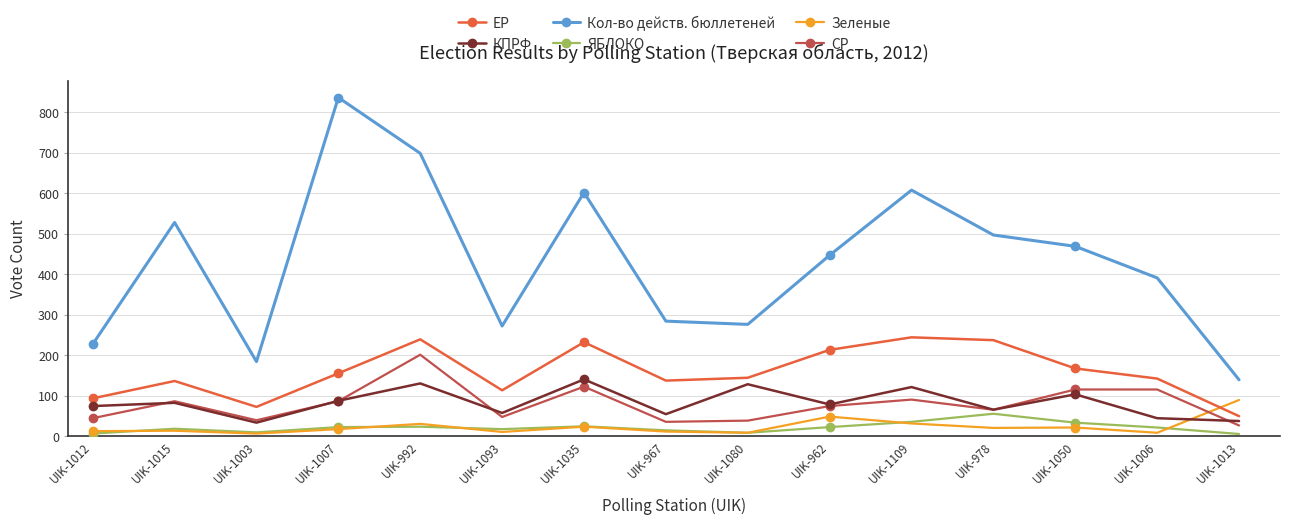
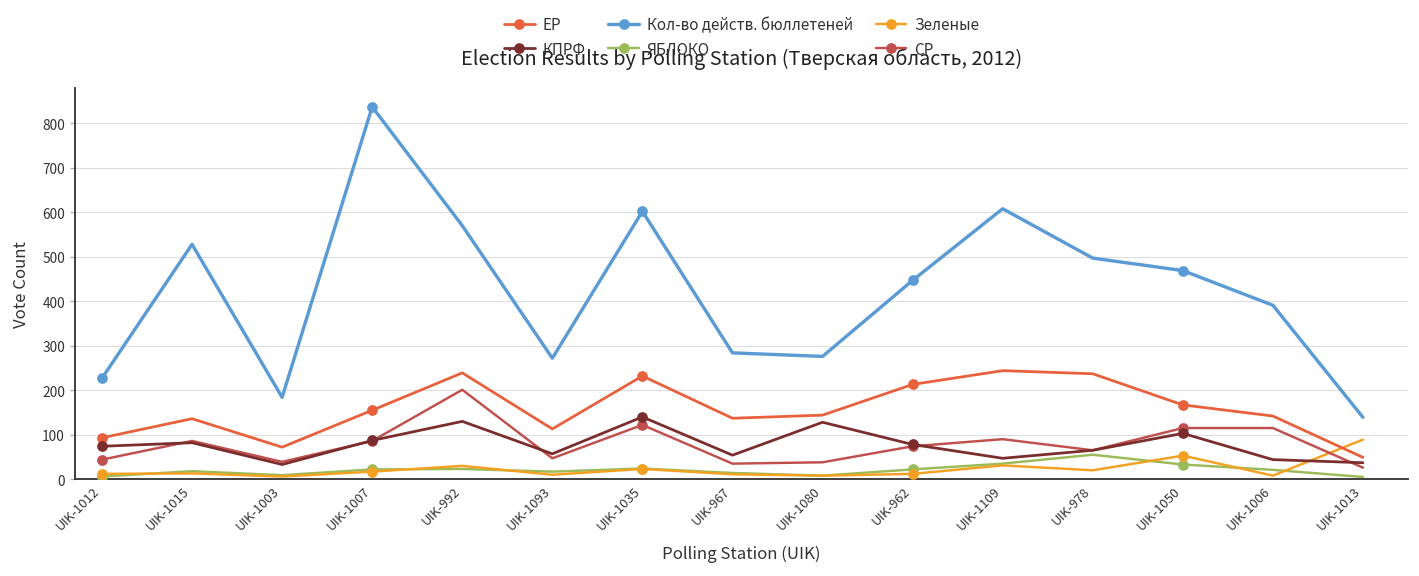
  {
    "КПРФ": {
      "UIK-1012": 70,
      "UIK-992": 130,
      "UIK-1093": 60,
      "UIK-1035": 140,
      "UIK-967": 50,
      "UIK-1080": 130,
-     "UIK-1109": 120,
+     "UIK-1109": 50,
      "UIK-1050": 100,
      "UIK-1006": 40,
      "UIK-1013": 40
    },
    "Кол-во действ. бюллетеней": {
      "UIK-1012": 230,
      "UIK-1015": 530,
      "UIK-1003": 180,
      "UIK-1007": 840,
-     "UIK-992": 700,
+     "UIK-992": 570,
      "UIK-1093": 270,
      "UIK-1035": 600,
      "UIK-967": 280,
      "UIK-1080": 280,
      "UIK-962": 450,
      "UIK-1109": 610,
      "UIK-978": 500,
      "UIK-1050": 470,
      "UIK-1006": 390,
      "UIK-1013": 140
    },
    "ЯБЛОКО": {
      "UIK-992": 20,
      "UIK-1093": 20,
      "UIK-962": 20,
      "UIK-978": 60,
      "UIK-1050": 30,
      "UIK-1006": 20,
      "UIK-1013": 10
    },
    "Зеленые": {
      "UIK-992": 30,
      "UIK-1093": 10,
-     "UIK-962": 50,
+     "UIK-962": 10,
      "UIK-978": 20,
-     "UIK-1050": 20,
+     "UIK-1050": 50,
      "UIK-1006": 10,
      "UIK-1013": 90
    }
  }
